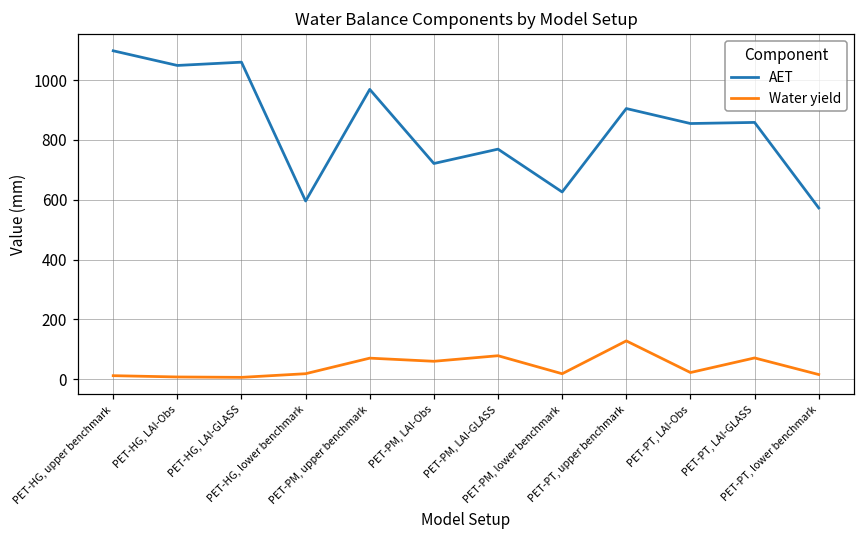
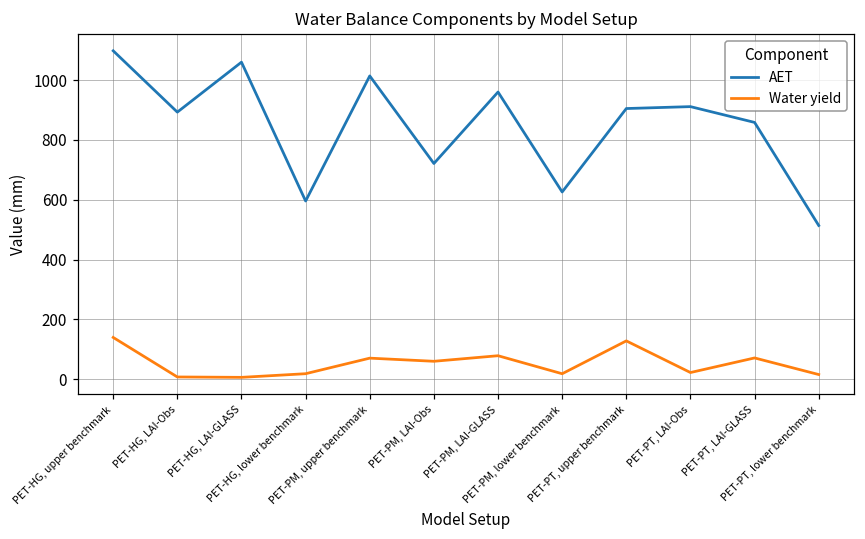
  {
    "AET": {
      "PET-HG, upper benchmark": 1100,
-     "PET-HG, LAI-Obs": 1050,
+     "PET-HG, LAI-Obs": 890,
      "PET-HG, LAI-GLASS": 1060,
      "PET-HG, lower benchmark": 600,
-     "PET-PM, upper benchmark": 970,
+     "PET-PM, upper benchmark": 1010,
      "PET-PM, LAI-Obs": 720,
-     "PET-PM, LAI-GLASS": 770,
+     "PET-PM, LAI-GLASS": 960,
      "PET-PM, lower benchmark": 630,
      "PET-PT, upper benchmark": 910,
-     "PET-PT, LAI-Obs": 850,
+     "PET-PT, LAI-Obs": 910,
      "PET-PT, LAI-GLASS": 860,
-     "PET-PT, lower benchmark": 570
+     "PET-PT, lower benchmark": 510
    },
    "Water yield": {
-     "PET-HG, upper benchmark": 10,
+     "PET-HG, upper benchmark": 140,
      "PET-HG, LAI-Obs": 10,
      "PET-HG, LAI-GLASS": 10,
      "PET-HG, lower benchmark": 20,
      "PET-PM, upper benchmark": 70,
      "PET-PM, LAI-Obs": 60,
      "PET-PM, LAI-GLASS": 80,
      "PET-PM, lower benchmark": 20,
      "PET-PT, upper benchmark": 130,
      "PET-PT, LAI-Obs": 20,
      "PET-PT, LAI-GLASS": 70,
      "PET-PT, lower benchmark": 20
    }
  }
